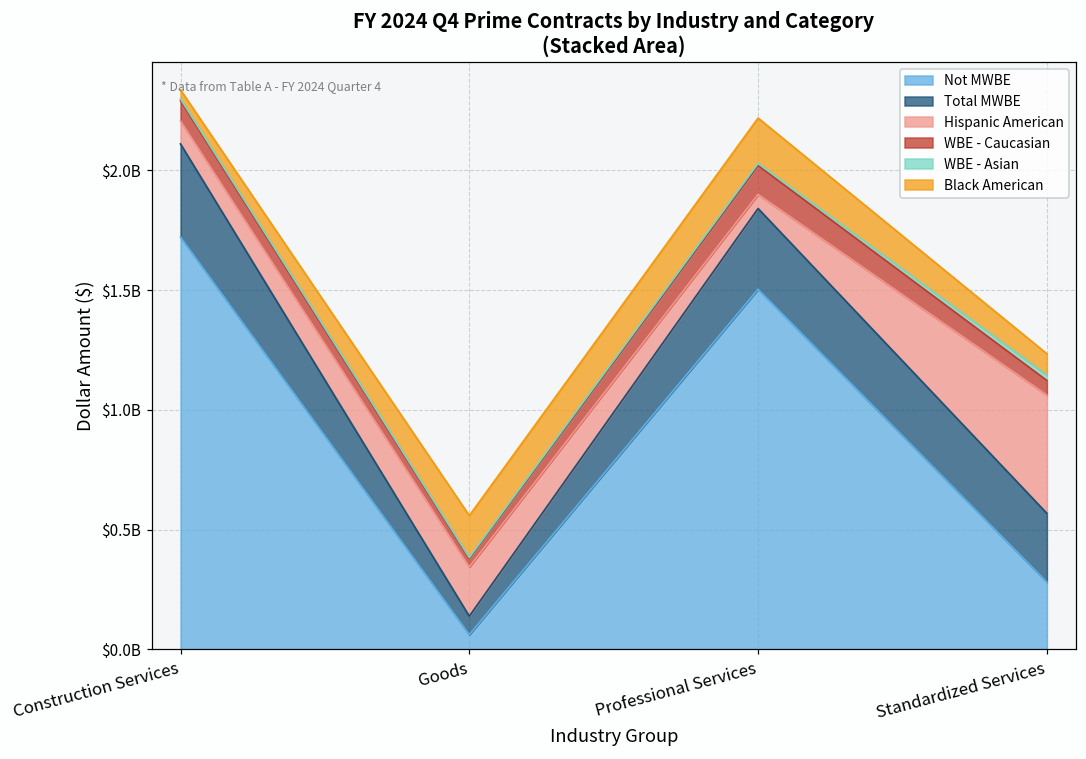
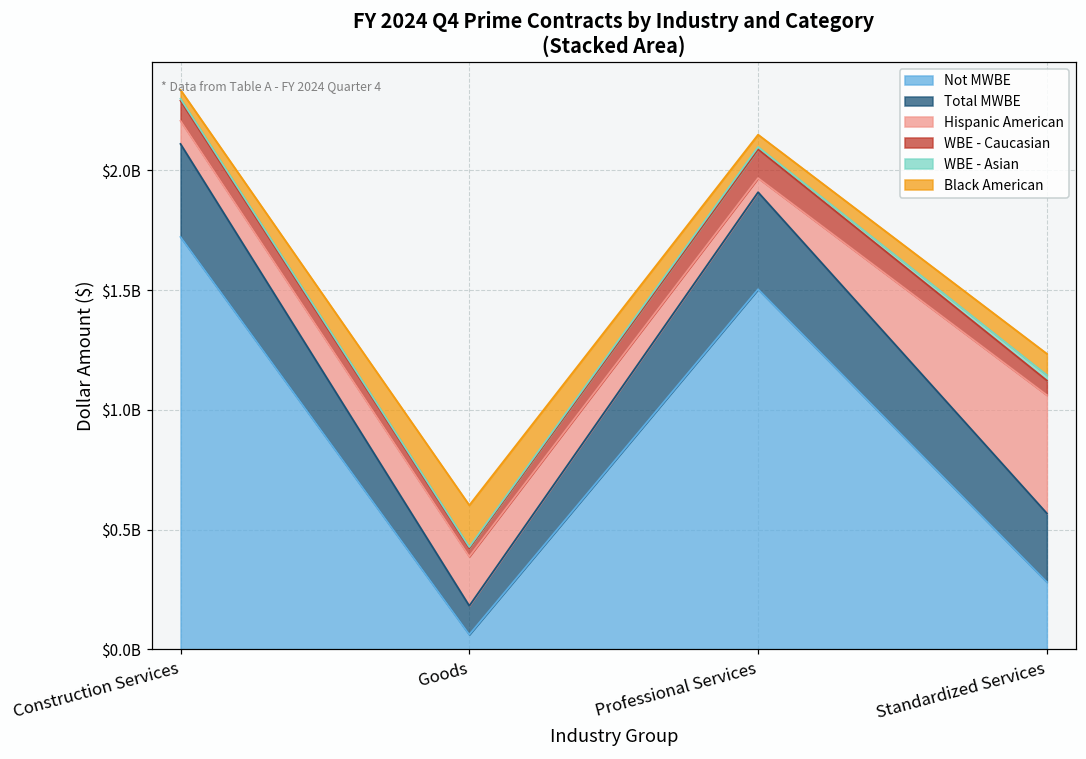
  {
    "Total MWBE": {
      "Construction Services": "$390000000",
-     "Goods": "$80000000",
-     "Professional Services": "$340000000",
+     "Goods": "$120000000",
+     "Professional Services": "$400000000",
      "Standardized Services": "$290000000"
    },
    "Hispanic American": {
      "Construction Services": "$100000000",
      "Goods": "$210000000",
      "Professional Services": "$60000000",
      "Standardized Services": "$490000000"
    },
    "WBE - Caucasian": {
      "Standardized Services": "$60000000"
    },
    "Black American": {
      "Goods": "$170000000",
-     "Professional Services": "$190000000",
+     "Professional Services": "$50000000",
      "Standardized Services": "$90000000"
    }
  }
